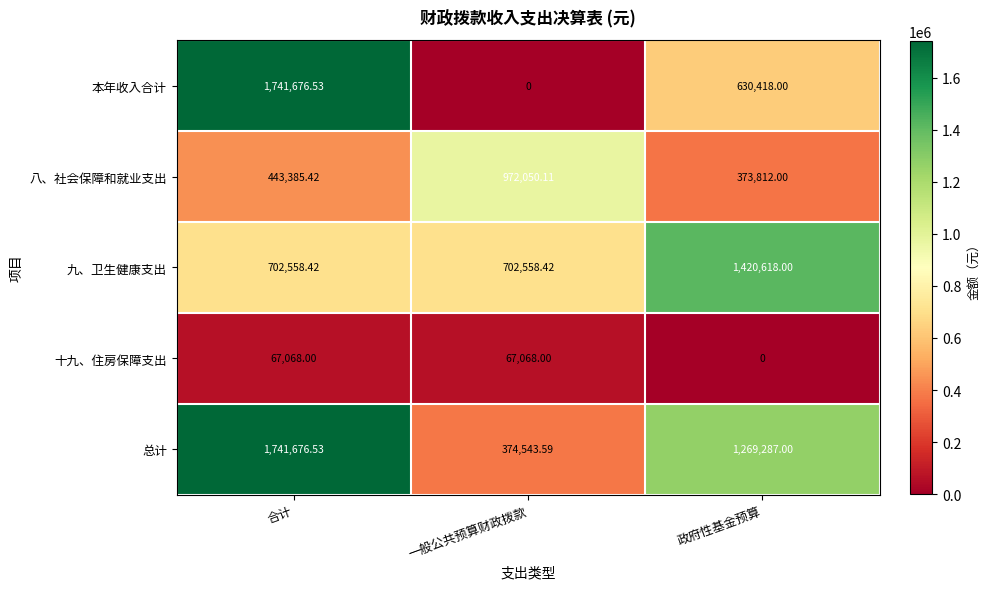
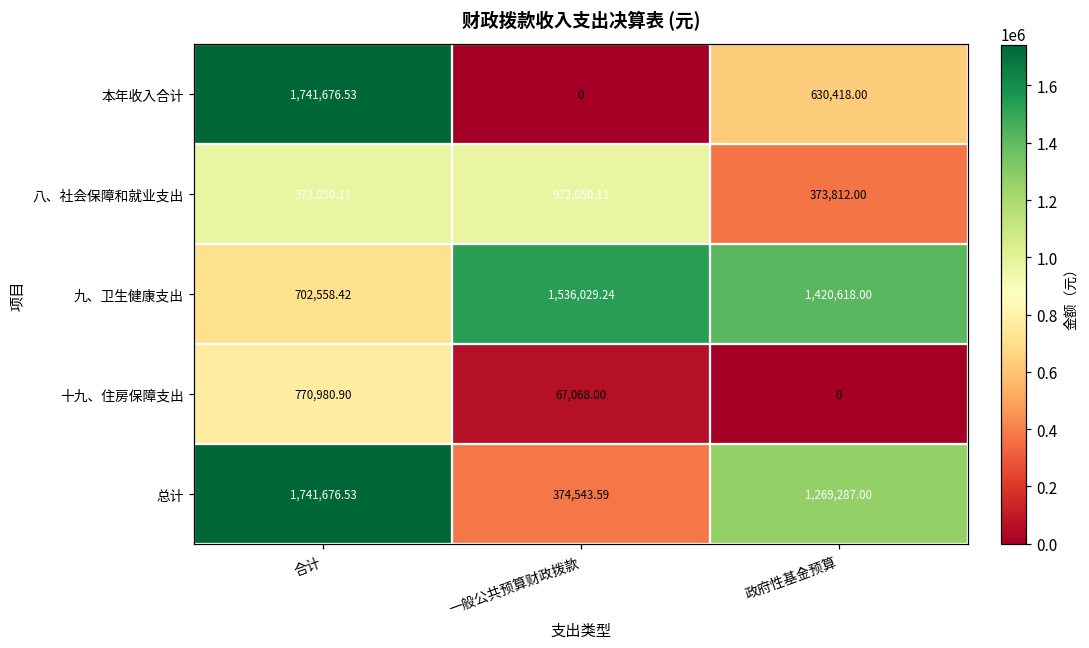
  {
    "本年收入合计": {
      "合计": "1,741,676.53",
      "一般公共预算财政拨款": "0",
      "政府性基金预算": "630,418.00"
    },
    "八、社会保障和就业支出": {
-     "合计": "443,385.42",
+     "合计": "972,050.11",
      "一般公共预算财政拨款": "972,050.11",
      "政府性基金预算": "373,812.00"
    },
    "九、卫生健康支出": {
      "合计": "702,558.42",
-     "一般公共预算财政拨款": "702,558.42",
+     "一般公共预算财政拨款": "1,536,029.24",
      "政府性基金预算": "1,420,618.00"
    },
    "十九、住房保障支出": {
-     "合计": "67,068.00",
+     "合计": "770,980.90",
      "一般公共预算财政拨款": "67,068.00",
      "政府性基金预算": "0"
    },
    "总计": {
      "合计": "1,741,676.53",
      "一般公共预算财政拨款": "374,543.59",
      "政府性基金预算": "1,269,287.00"
    }
  }
